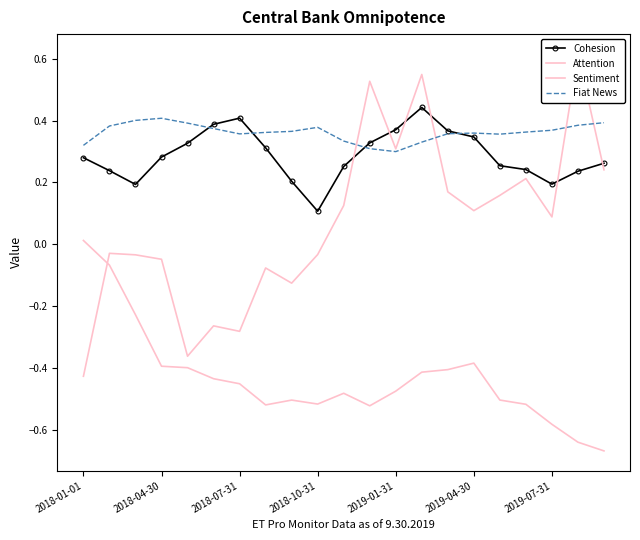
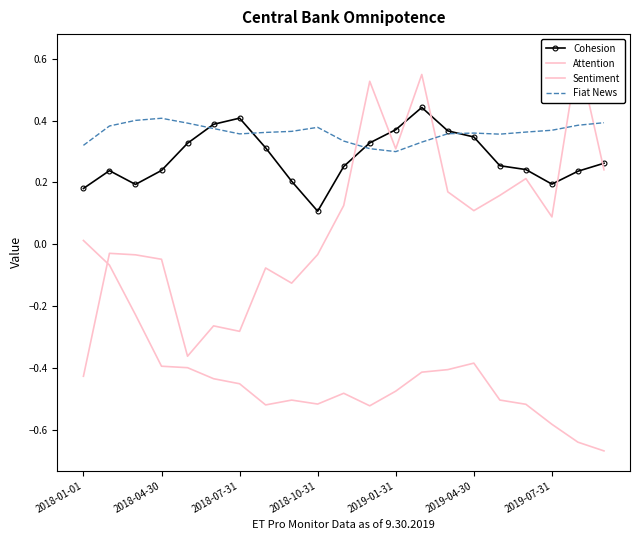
  {
    "Cohesion": {
-     "2018-01-01": 0.28,
-     "2018-04-30": 0.28,
+     "2018-01-01": 0.18,
+     "2018-04-30": 0.24,
      "2018-07-31": 0.41,
      "2018-10-31": 0.11,
      "2019-01-31": 0.37,
      "2019-04-30": 0.35,
      "2019-07-31": 0.19
    },
    "Fiat News": {
      "2018-01-01": 0.32,
      "2018-04-30": 0.41,
      "2018-07-31": 0.36,
      "2018-10-31": 0.38,
      "2019-01-31": 0.30,
      "2019-04-30": 0.36,
      "2019-07-31": 0.37
    }
  }
